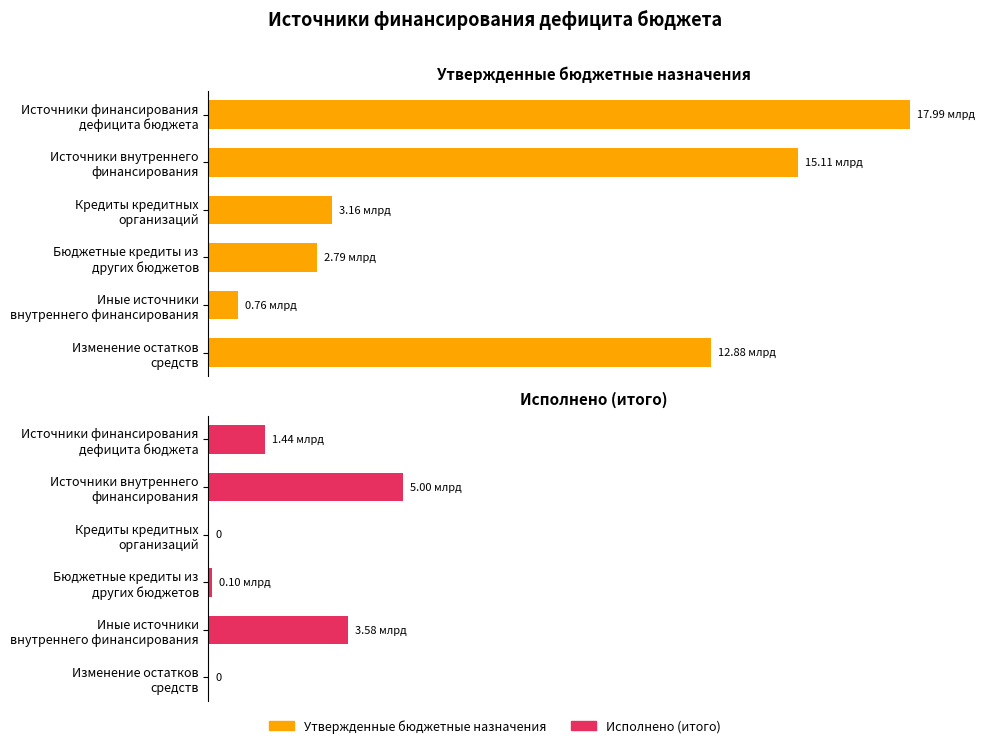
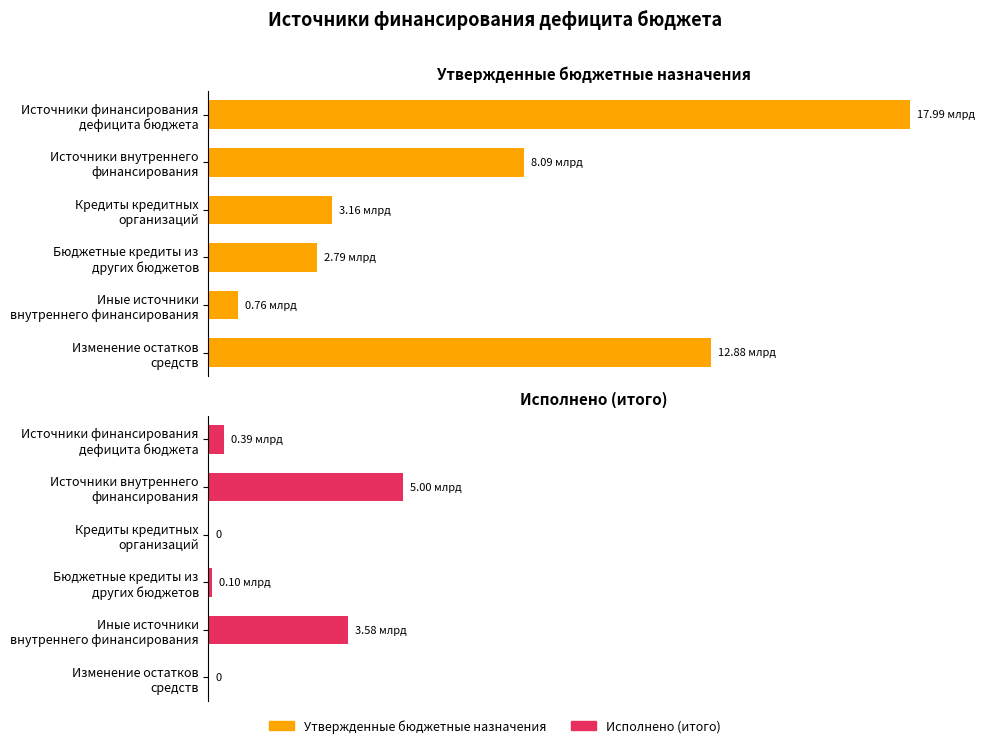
  {
    "Утвержденные бюджетные назначения": {
-     "Источники внутреннего финансирования": 15.11
+     "Источники внутреннего финансирования": 8.09
    },
    "Исполнено (итого)": {
-     "Источники финансирования дефицита бюджета": 1.44,
+     "Источники финансирования дефицита бюджета": 0.39,
      "Кредиты кредитных организаций": 0,
      "Изменение остатков средств": 0
    }
  }
